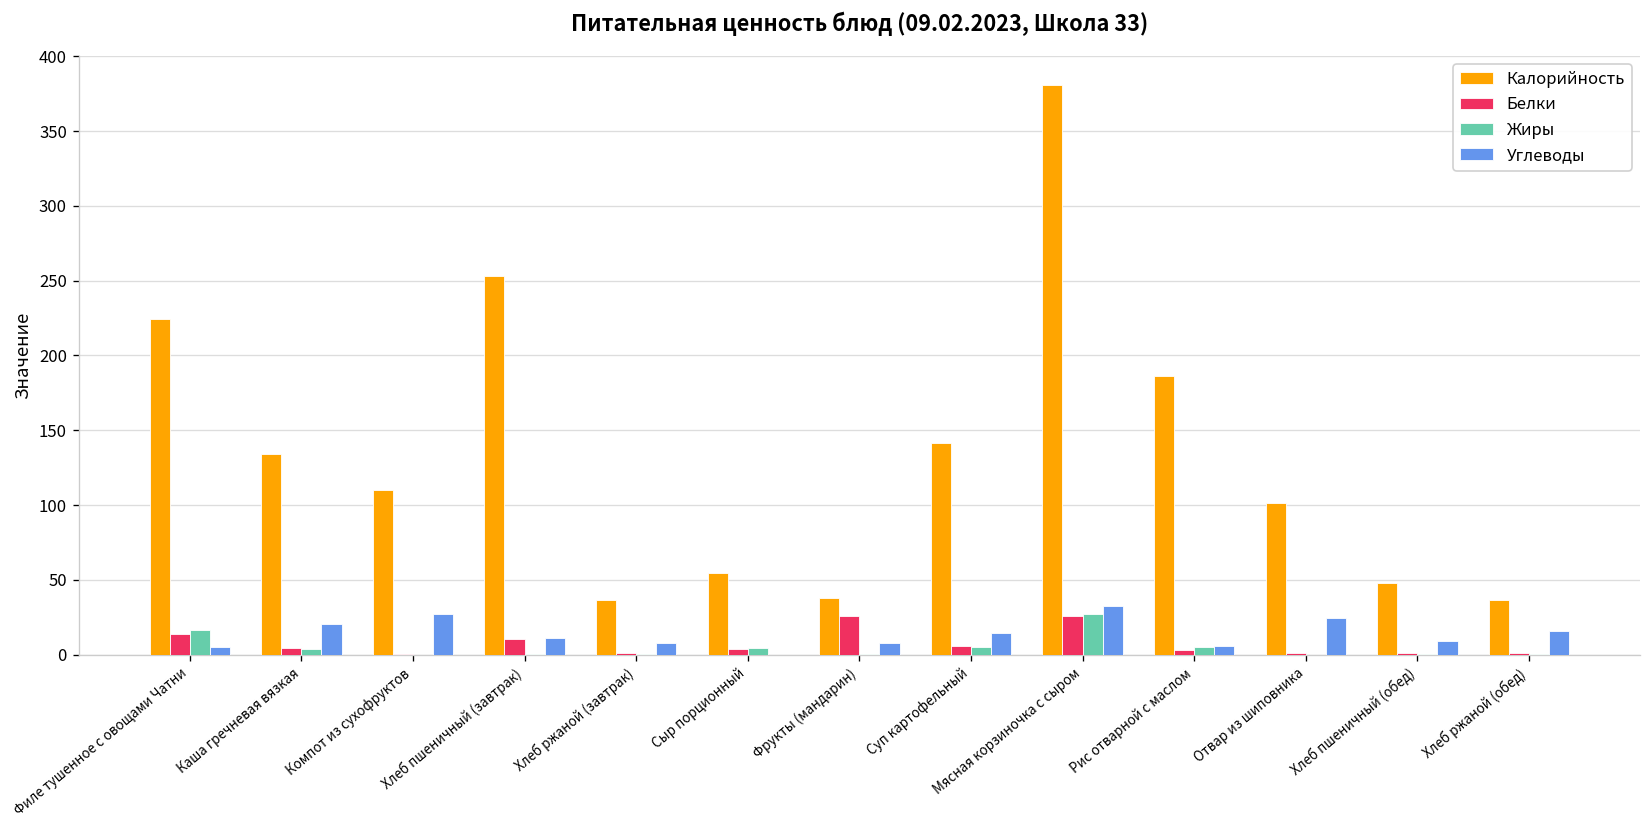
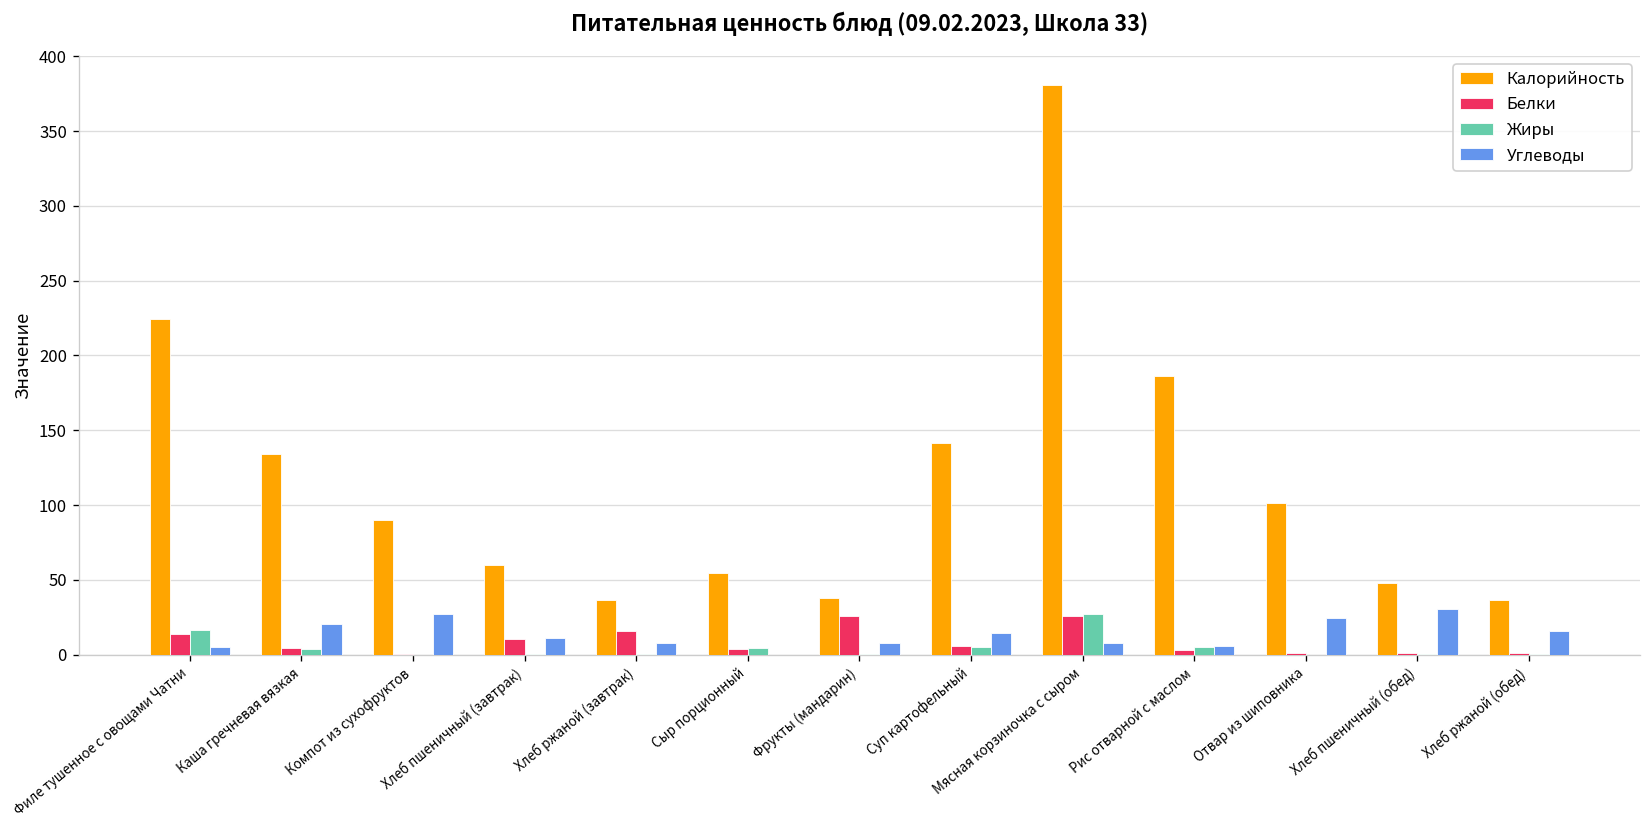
  {
    "Калорийность": {
      "Филе тушенное с овощами Чатни": 224,
      "Каша гречневая вязкая": 134,
-     "Компот из сухофруктов": 110,
-     "Хлеб пшеничный (завтрак)": 253,
+     "Компот из сухофруктов": 90,
+     "Хлеб пшеничный (завтрак)": 60,
      "Хлеб ржаной (завтрак)": 36,
      "Сыр порционный": 55,
      "Фрукты (мандарин)": 38,
      "Суп картофельный": 141,
      "Мясная корзиночка с сыром": 381,
      "Рис отварной с маслом": 186,
      "Отвар из шиповника": 101,
      "Хлеб пшеничный (обед)": 48,
      "Хлеб ржаной (обед)": 36
    },
    "Белки": {
      "Филе тушенное с овощами Чатни": 14,
      "Каша гречневая вязкая": 4,
      "Хлеб пшеничный (завтрак)": 10,
-     "Хлеб ржаной (завтрак)": 1,
+     "Хлеб ржаной (завтрак)": 16,
      "Сыр порционный": 3,
      "Фрукты (мандарин)": 26,
      "Суп картофельный": 6,
      "Мясная корзиночка с сыром": 26,
      "Рис отварной с маслом": 3
    },
    "Жиры": {
      "Филе тушенное с овощами Чатни": 16,
      "Каша гречневая вязкая": 4,
      "Компот из сухофруктов": 0,
      "Сыр порционный": 4,
      "Суп картофельный": 5,
      "Мясная корзиночка с сыром": 27,
      "Рис отварной с маслом": 5,
      "Отвар из шиповника": 0
    },
    "Углеводы": {
      "Филе тушенное с овощами Чатни": 5,
      "Каша гречневая вязкая": 20,
      "Компот из сухофруктов": 27,
      "Хлеб пшеничный (завтрак)": 11,
      "Хлеб ржаной (завтрак)": 7,
      "Сыр порционный": 0,
      "Фрукты (мандарин)": 8,
      "Суп картофельный": 14,
-     "Мясная корзиночка с сыром": 33,
+     "Мясная корзиночка с сыром": 8,
      "Рис отварной с маслом": 6,
      "Отвар из шиповника": 25,
-     "Хлеб пшеничный (обед)": 9,
+     "Хлеб пшеничный (обед)": 30,
      "Хлеб ржаной (обед)": 16
    }
  }
